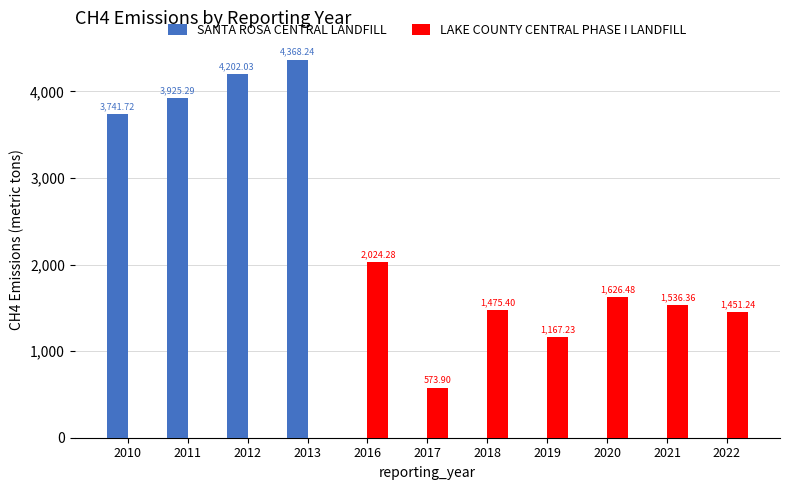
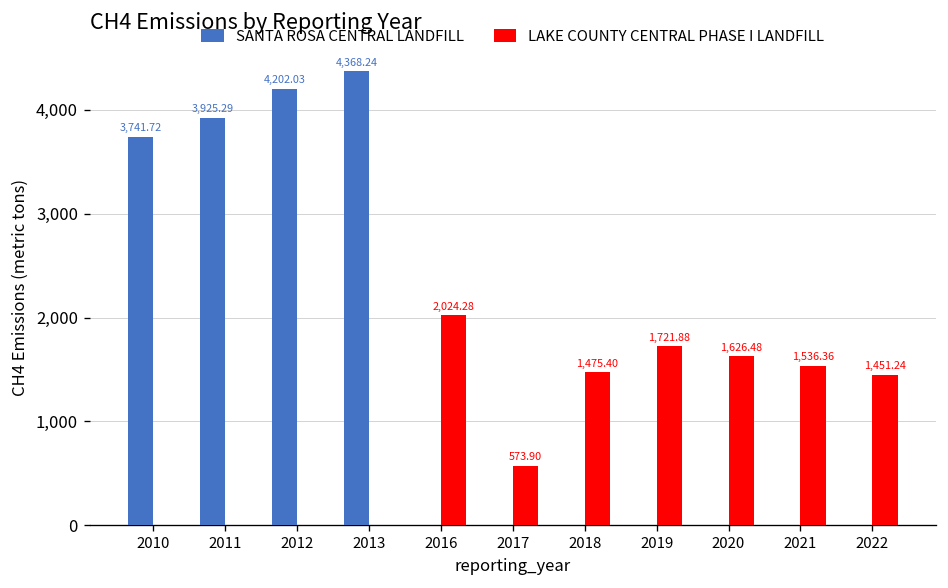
  {
    "SANTA ROSA CENTRAL LANDFILL": {
      "2010": "3,741.72",
      "2011": "3,925.29",
      "2012": "4,202.03",
      "2013": "4,368.24"
    },
    "LAKE COUNTY CENTRAL PHASE I LANDFILL": {
      "2016": "2,024.28",
      "2017": "573.90",
      "2018": "1,475.40",
-     "2019": "1,167.23",
+     "2019": "1,721.88",
      "2020": "1,626.48",
      "2021": "1,536.36",
      "2022": "1,451.24"
    }
  }
